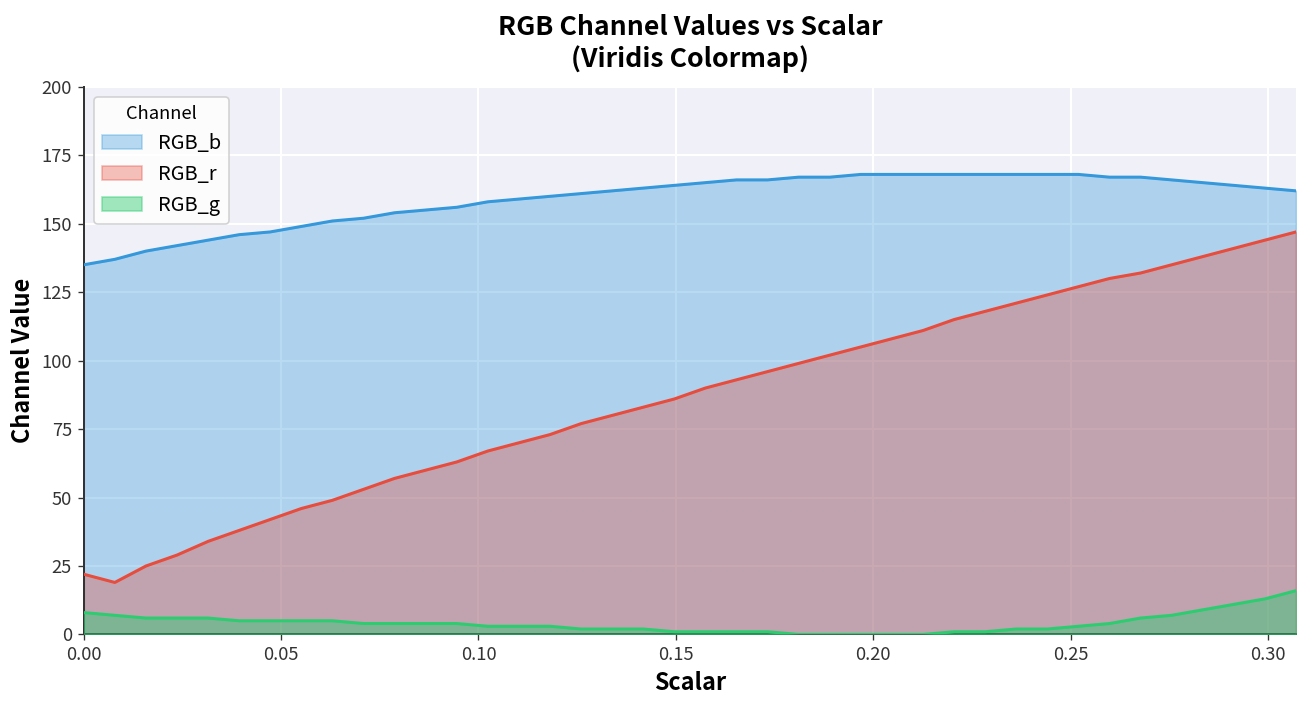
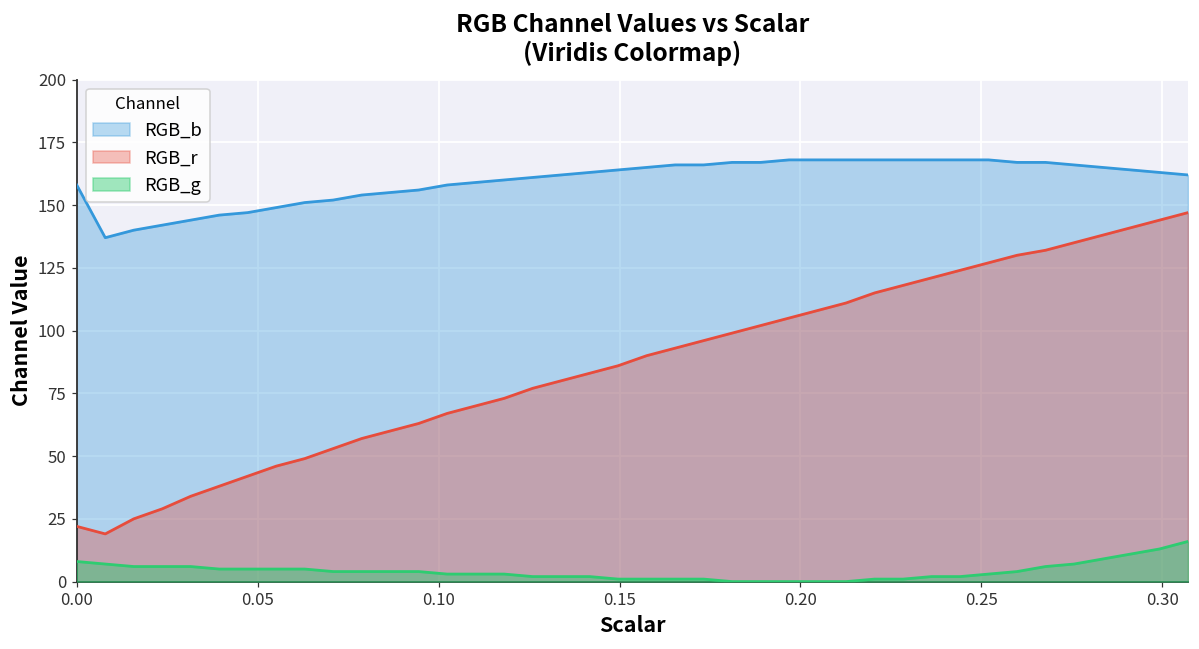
  {
    "RGB_b": {
-     "0.00": 135
+     "0.00": 158
    },
    "RGB_r": {
      "0.00": 22
    },
    "RGB_g": {
      "0.00": 8
    }
  }
